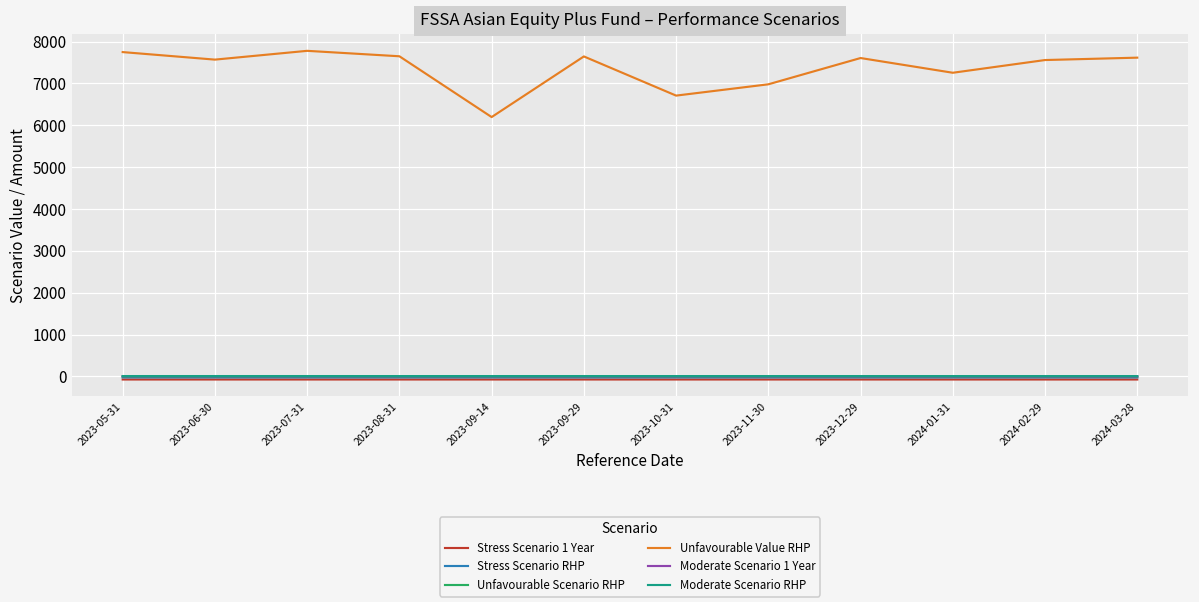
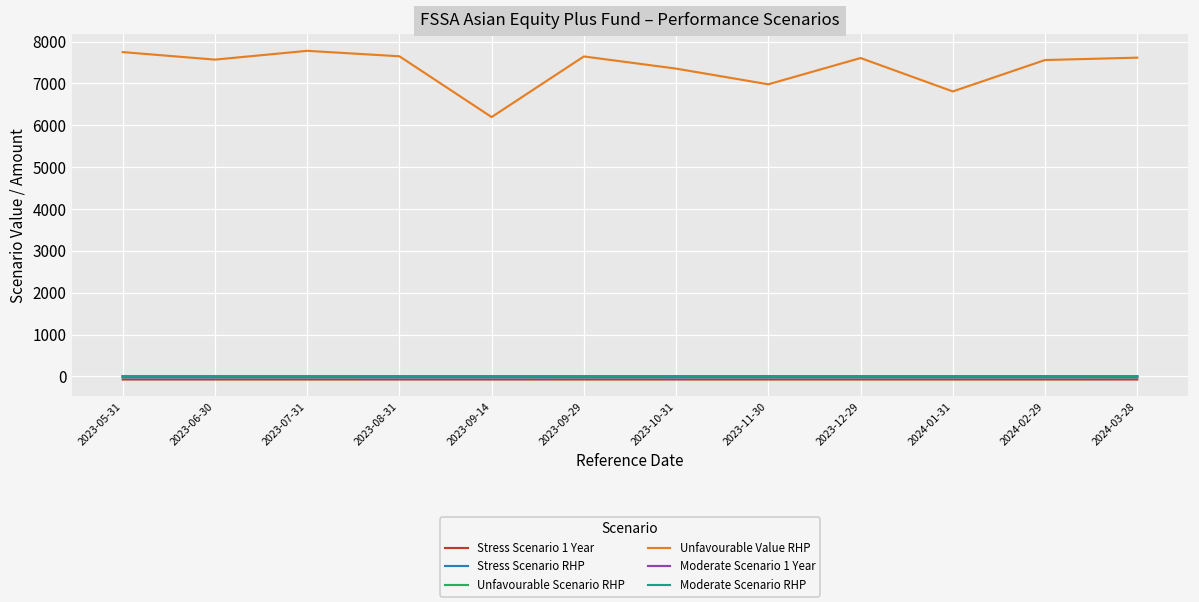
  {
    "Unfavourable Value RHP": {
      "2023-05-31": 7800,
      "2023-06-30": 7600,
      "2023-07-31": 7800,
      "2023-08-31": 7700,
      "2023-09-14": 6200,
      "2023-09-29": 7600,
-     "2023-10-31": 6700,
+     "2023-10-31": 7400,
      "2023-11-30": 7000,
      "2023-12-29": 7600,
-     "2024-01-31": 7300,
+     "2024-01-31": 6800,
      "2024-02-29": 7600,
      "2024-03-28": 7600
    }
  }
